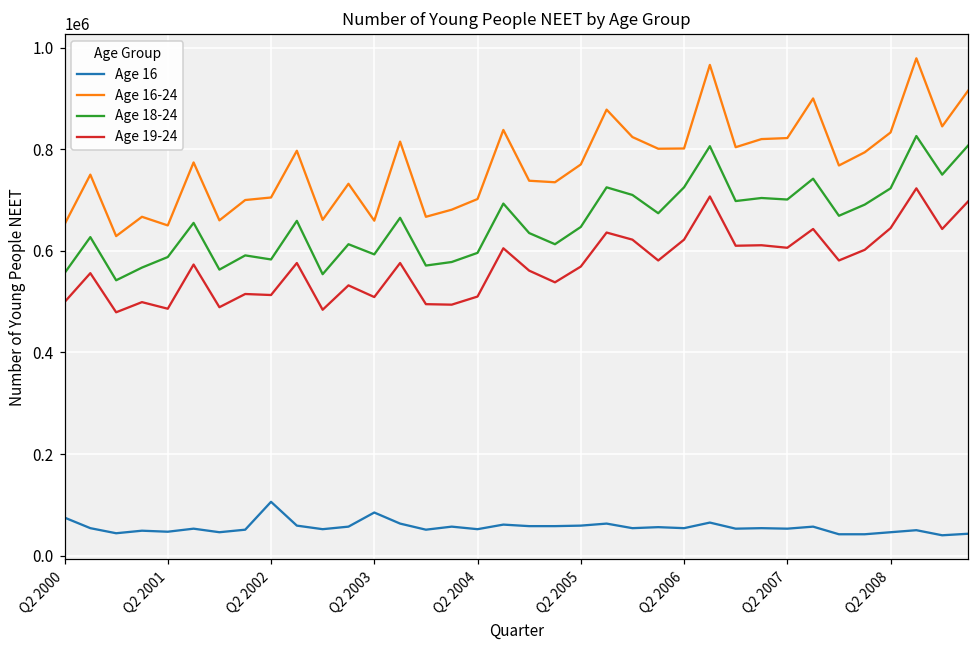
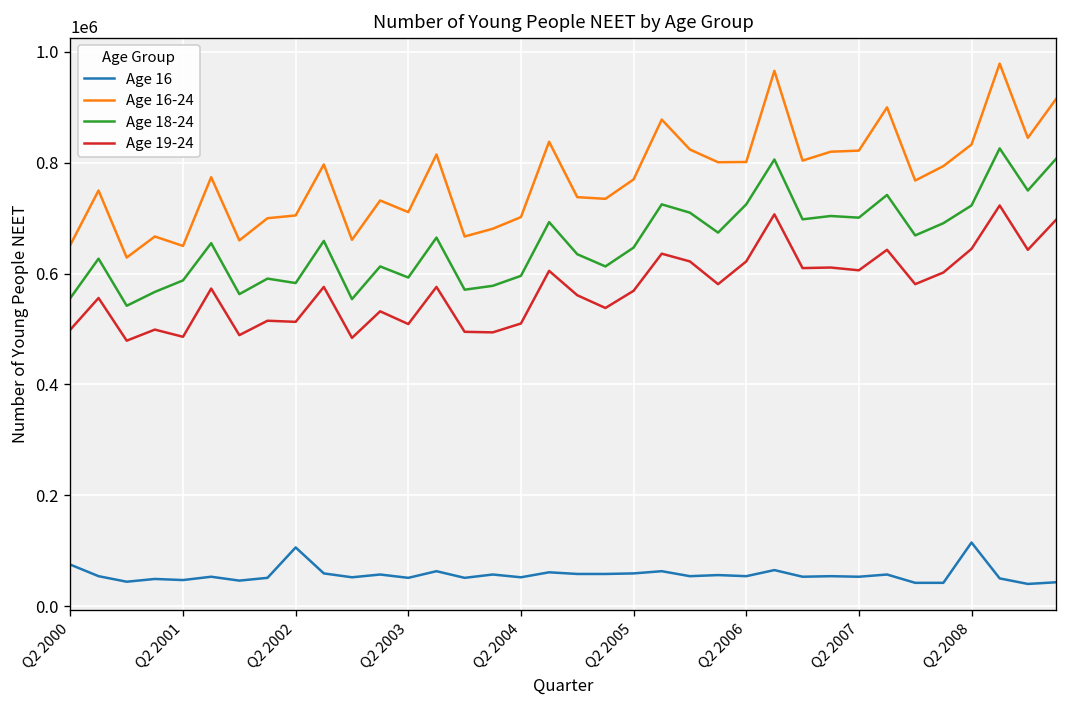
  {
    "Age 16": {
      "Q2 2000": 70000,
      "Q2 2001": 50000,
      "Q2 2002": 110000,
-     "Q2 2003": 80000,
+     "Q2 2003": 50000,
      "Q2 2004": 50000,
      "Q2 2005": 60000,
      "Q2 2006": 50000,
      "Q2 2007": 50000,
-     "Q2 2008": 50000
+     "Q2 2008": 110000
    },
    "Age 16-24": {
      "Q2 2000": 650000,
      "Q2 2001": 650000,
      "Q2 2002": 710000,
-     "Q2 2003": 660000,
+     "Q2 2003": 710000,
      "Q2 2004": 700000,
      "Q2 2005": 770000,
      "Q2 2006": 800000,
      "Q2 2007": 820000,
      "Q2 2008": 830000
    },
    "Age 18-24": {
      "Q2 2000": 560000,
      "Q2 2001": 590000,
      "Q2 2002": 580000,
      "Q2 2003": 590000,
      "Q2 2004": 600000,
      "Q2 2005": 650000,
      "Q2 2006": 730000,
      "Q2 2007": 700000,
      "Q2 2008": 720000
    },
    "Age 19-24": {
      "Q2 2000": 500000,
      "Q2 2001": 490000,
      "Q2 2002": 510000,
      "Q2 2003": 510000,
      "Q2 2004": 510000,
      "Q2 2005": 570000,
      "Q2 2006": 620000,
      "Q2 2007": 610000,
      "Q2 2008": 640000
    }
  }
